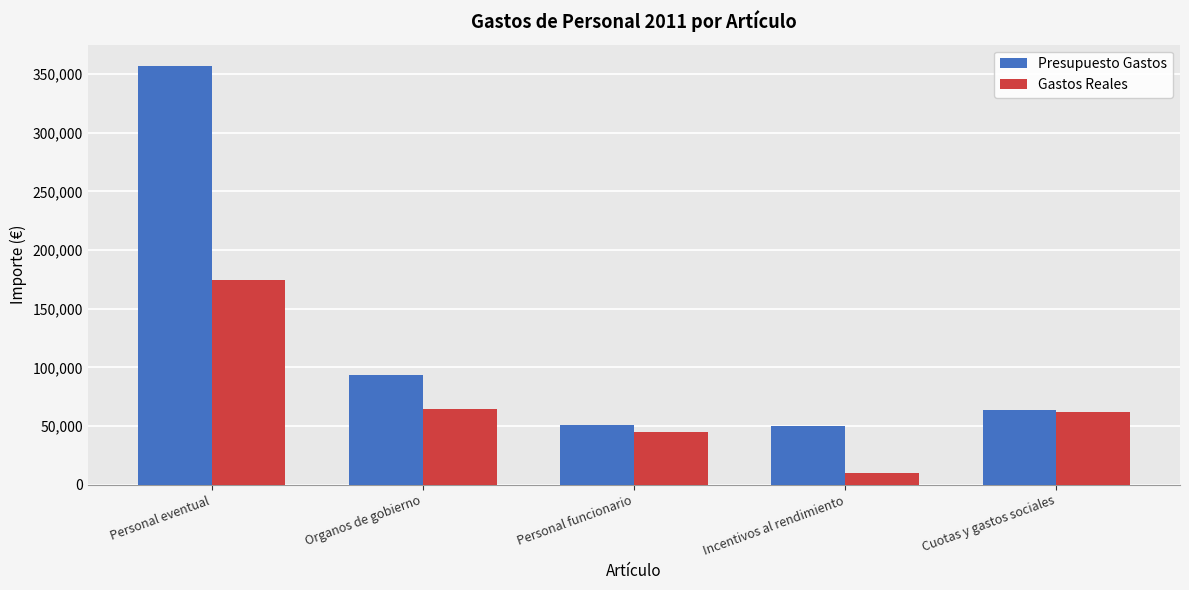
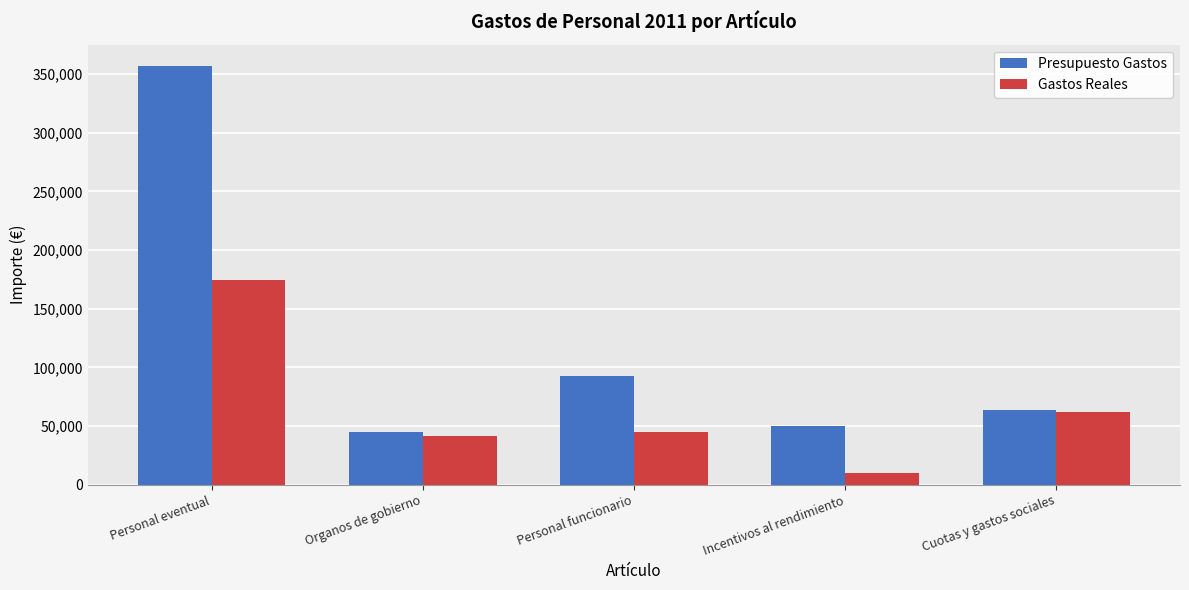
  {
    "Presupuesto Gastos": {
      "Personal eventual": "357,000",
-     "Organos de gobierno": "94,000",
-     "Personal funcionario": "51,000",
+     "Organos de gobierno": "45,000",
+     "Personal funcionario": "93,000",
      "Incentivos al rendimiento": "50,000",
      "Cuotas y gastos sociales": "64,000"
    },
    "Gastos Reales": {
      "Personal eventual": "175,000",
-     "Organos de gobierno": "65,000",
+     "Organos de gobierno": "42,000",
      "Personal funcionario": "45,000",
      "Incentivos al rendimiento": "10,000",
      "Cuotas y gastos sociales": "62,000"
    }
  }
